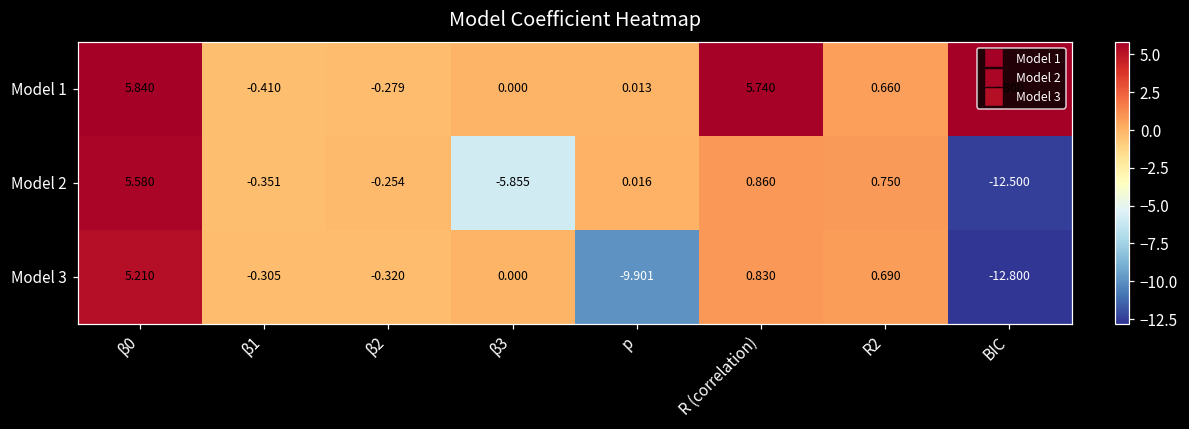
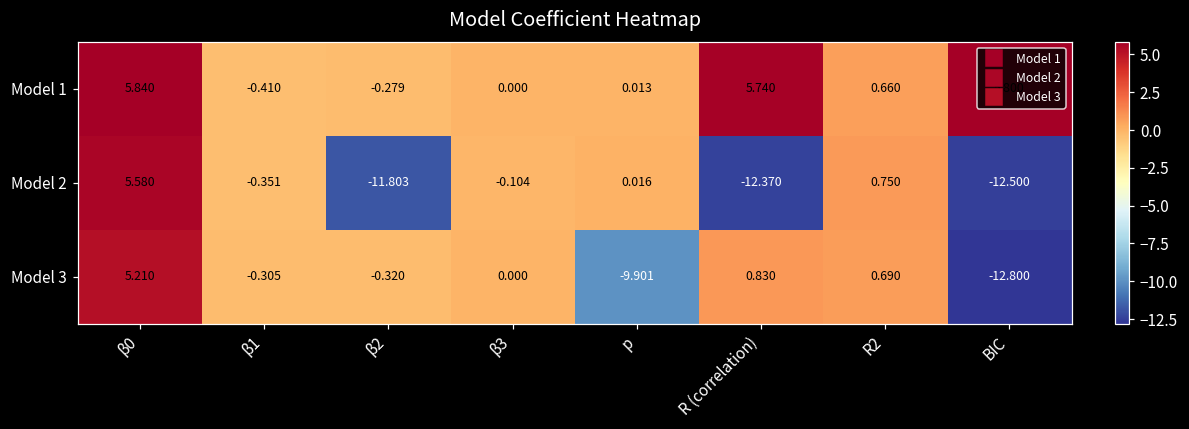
  {
    "Model 1": {
      "β0": 5.840,
      "β1": -0.410,
      "β2": -0.279,
      "β3": 0.000,
      "p": 0.013,
      "R (correlation)": 5.740,
      "R2": 0.660
    },
    "Model 2": {
      "β0": 5.580,
      "β1": -0.351,
-     "β2": -0.254,
-     "β3": -5.855,
+     "β2": -11.803,
+     "β3": -0.104,
      "p": 0.016,
-     "R (correlation)": 0.860,
+     "R (correlation)": -12.370,
      "R2": 0.750,
      "BIC": -12.500
    },
    "Model 3": {
      "β0": 5.210,
      "β1": -0.305,
      "β2": -0.320,
      "β3": 0.000,
      "p": -9.901,
      "R (correlation)": 0.830,
      "R2": 0.690,
      "BIC": -12.800
    }
  }
